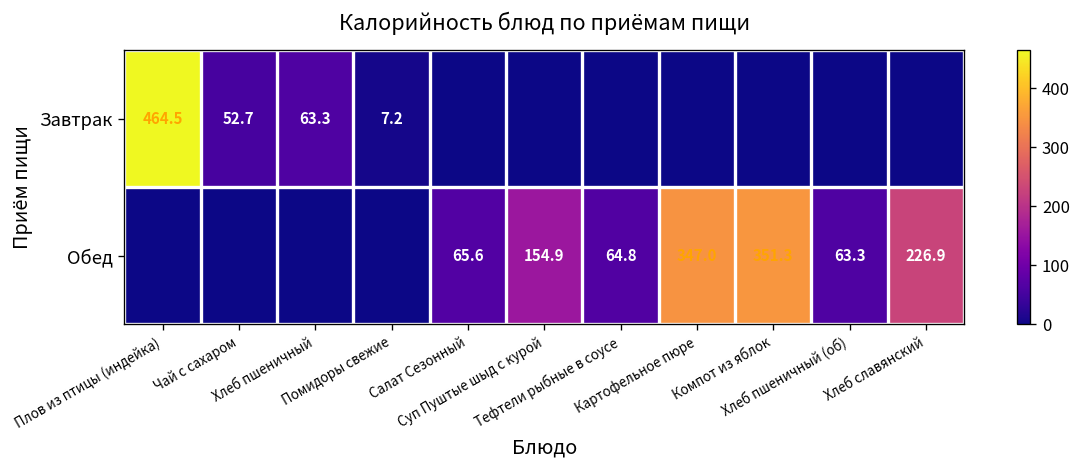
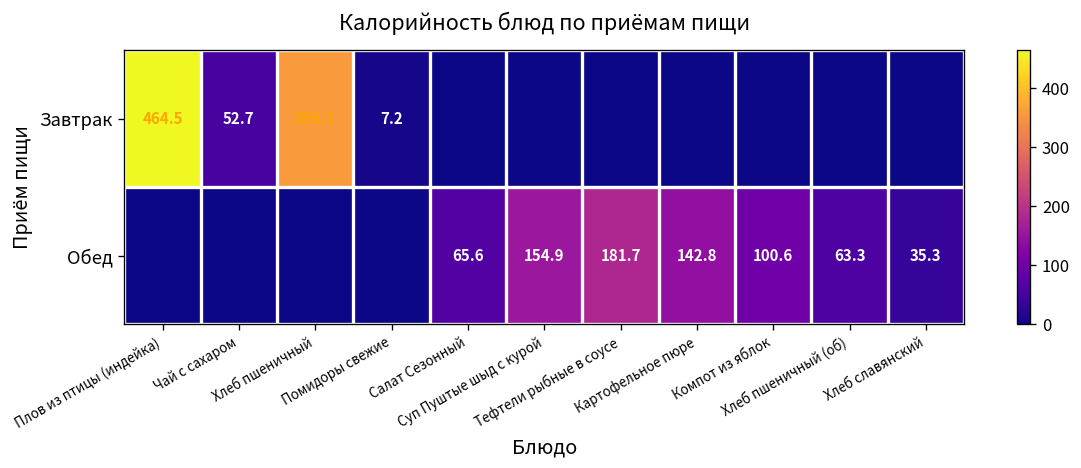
  {
    "Завтрак": {
      "Плов из птицы (индейка)": 464.5,
      "Чай с сахаром": 52.7,
-     "Хлеб пшеничный": 63.3,
+     "Хлеб пшеничный": 356.1,
      "Помидоры свежие": 7.2
    },
    "Обед": {
      "Салат Сезонный": 65.6,
      "Суп Пуштые шыд с курой": 154.9,
-     "Тефтели рыбные в соусе": 64.8,
-     "Картофельное пюре": 347.0,
-     "Компот из яблок": 351.3,
+     "Тефтели рыбные в соусе": 181.7,
+     "Картофельное пюре": 142.8,
+     "Компот из яблок": 100.6,
      "Хлеб пшеничный (об)": 63.3,
-     "Хлеб славянский": 226.9
+     "Хлеб славянский": 35.3
    }
  }
